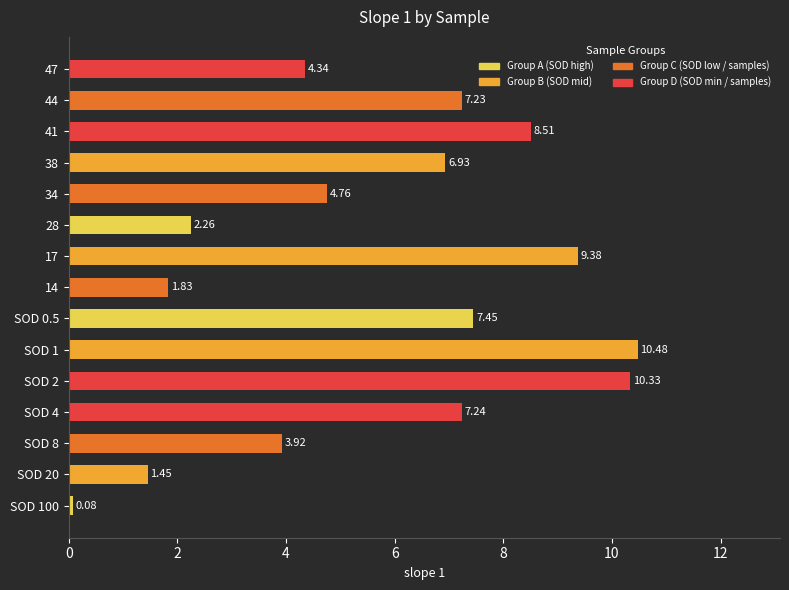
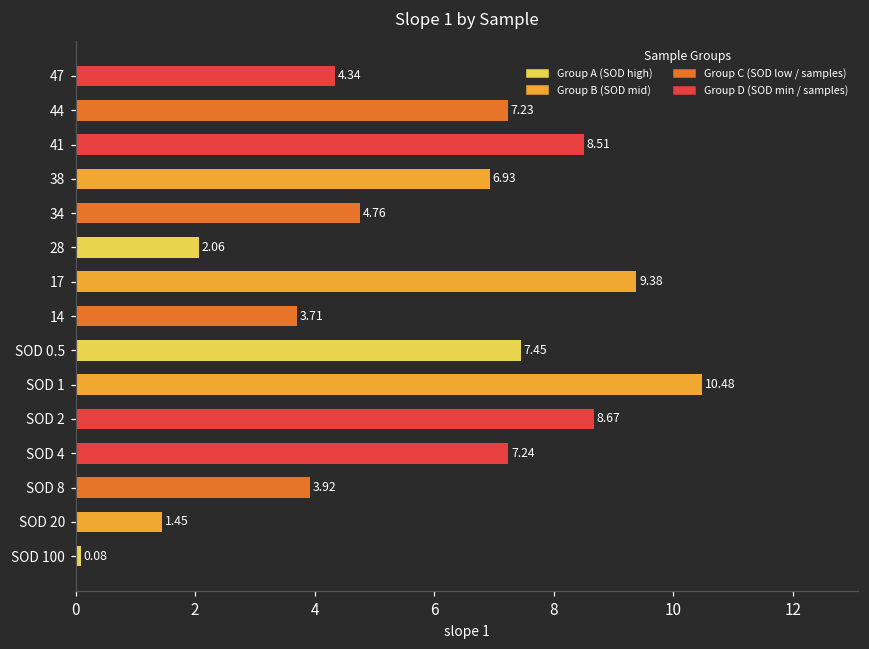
  {
    "47": 4.34,
    "44": 7.23,
    "41": 8.51,
    "38": 6.93,
    "34": 4.76,
-   "28": 2.26,
+   "28": 2.06,
    "17": 9.38,
-   "14": 1.83,
+   "14": 3.71,
    "SOD 0.5": 7.45,
    "SOD 1": 10.48,
-   "SOD 2": 10.33,
+   "SOD 2": 8.67,
    "SOD 4": 7.24,
    "SOD 8": 3.92,
    "SOD 20": 1.45,
    "SOD 100": 0.08
  }
